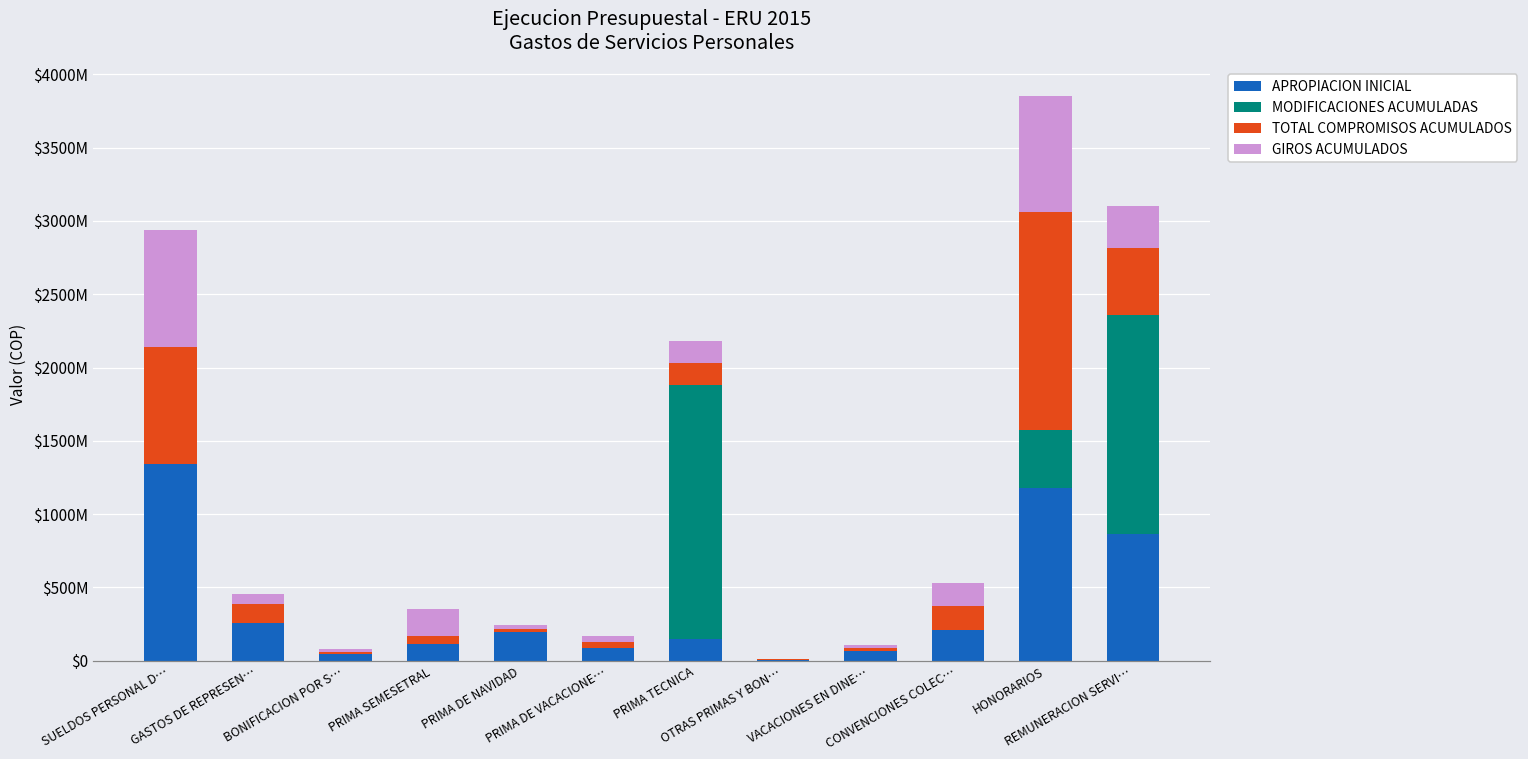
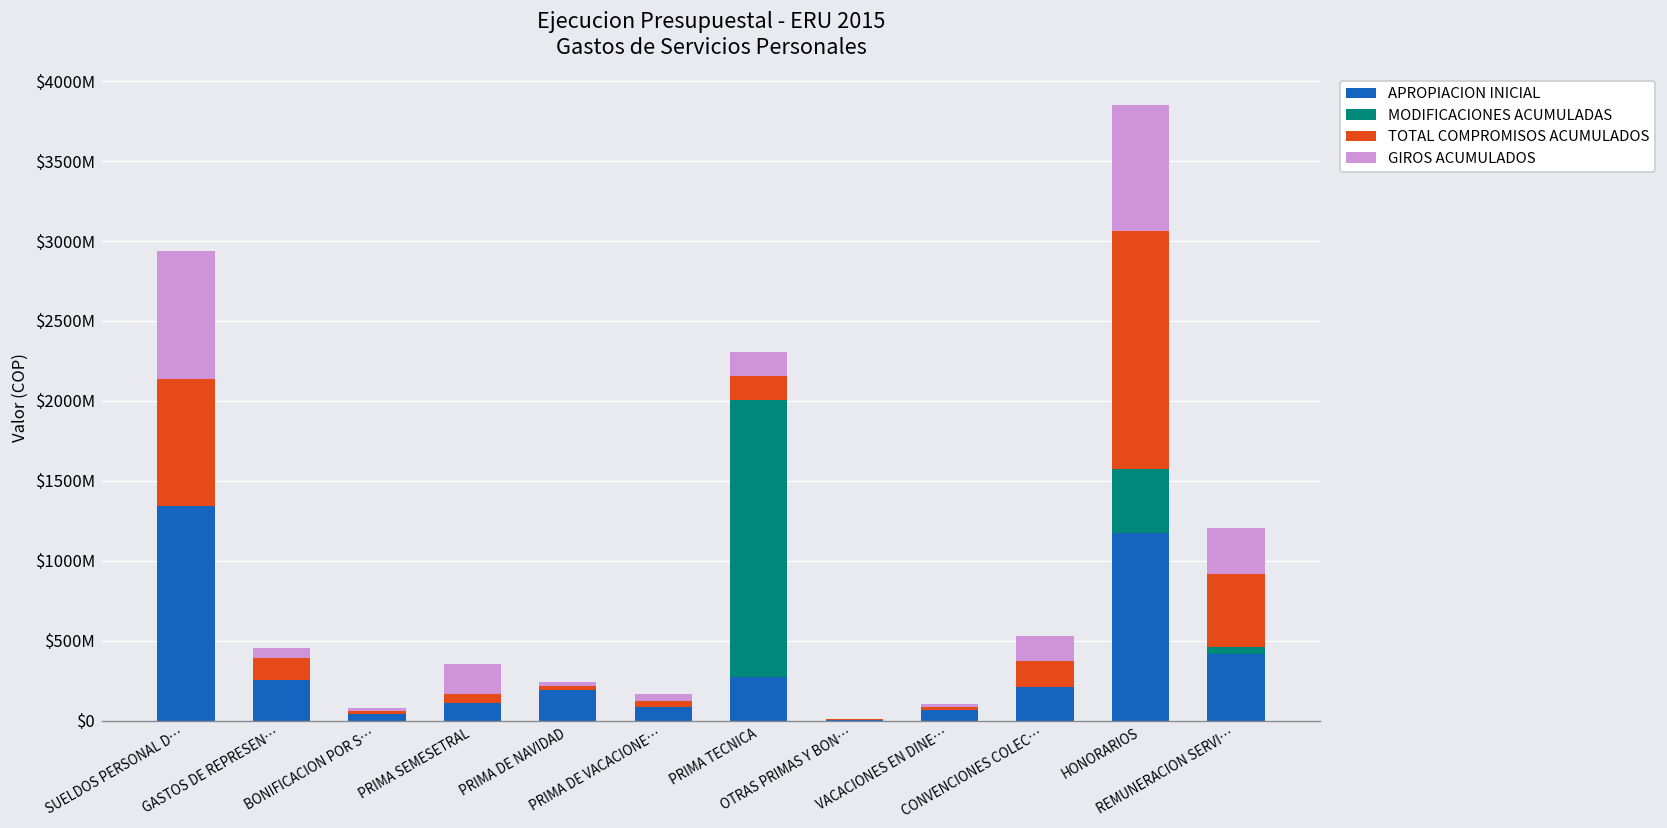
  {
    "APROPIACION INICIAL": {
      "SUELDOS PERSONAL D…": "$1340000000",
      "GASTOS DE REPRESEN…": "$260000000",
      "BONIFICACION POR S…": "$40000000",
      "PRIMA SEMESETRAL": "$110000000",
      "PRIMA DE NAVIDAD": "$190000000",
      "PRIMA DE VACACIONE…": "$80000000",
-     "PRIMA TECNICA": "$150000000",
+     "PRIMA TECNICA": "$270000000",
      "VACACIONES EN DINE…": "$70000000",
      "CONVENCIONES COLEC…": "$210000000",
      "HONORARIOS": "$1180000000",
-     "REMUNERACION SERVI…": "$870000000"
+     "REMUNERACION SERVI…": "$420000000"
    },
    "MODIFICACIONES ACUMULADAS": {
      "SUELDOS PERSONAL D…": "$0",
      "GASTOS DE REPRESEN…": "$0",
      "BONIFICACION POR S…": "$0",
      "PRIMA SEMESETRAL": "$0",
      "PRIMA DE NAVIDAD": "$0",
      "PRIMA DE VACACIONE…": "$0",
      "PRIMA TECNICA": "$1730000000",
      "OTRAS PRIMAS Y BON…": "$0",
      "VACACIONES EN DINE…": "$0",
      "CONVENCIONES COLEC…": "$0",
      "HONORARIOS": "$390000000",
-     "REMUNERACION SERVI…": "$1490000000"
+     "REMUNERACION SERVI…": "$40000000"
    },
    "TOTAL COMPROMISOS ACUMULADOS": {
      "SUELDOS PERSONAL D…": "$800000000",
      "GASTOS DE REPRESEN…": "$130000000",
      "BONIFICACION POR S…": "$20000000",
      "PRIMA SEMESETRAL": "$60000000",
      "PRIMA DE NAVIDAD": "$30000000",
      "PRIMA DE VACACIONE…": "$40000000",
      "PRIMA TECNICA": "$150000000",
      "VACACIONES EN DINE…": "$20000000",
      "CONVENCIONES COLEC…": "$160000000",
      "HONORARIOS": "$1490000000",
      "REMUNERACION SERVI…": "$460000000"
    },
    "GIROS ACUMULADOS": {
      "SUELDOS PERSONAL D…": "$800000000",
      "GASTOS DE REPRESEN…": "$70000000",
      "BONIFICACION POR S…": "$20000000",
      "PRIMA SEMESETRAL": "$190000000",
      "PRIMA DE NAVIDAD": "$30000000",
      "PRIMA DE VACACIONE…": "$40000000",
      "PRIMA TECNICA": "$150000000",
      "VACACIONES EN DINE…": "$20000000",
      "CONVENCIONES COLEC…": "$160000000",
      "HONORARIOS": "$790000000",
      "REMUNERACION SERVI…": "$290000000"
    }
  }
